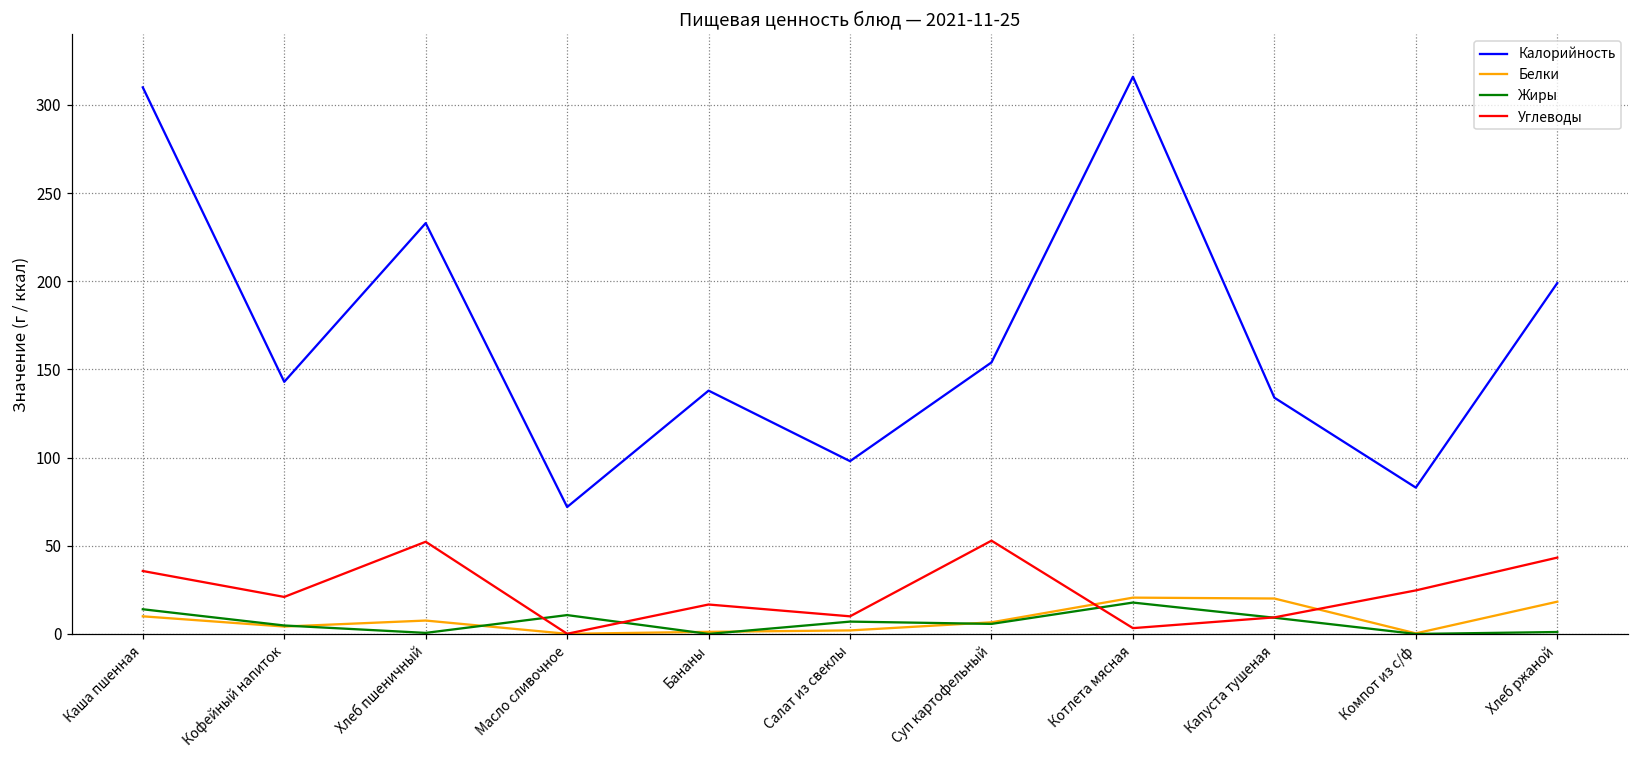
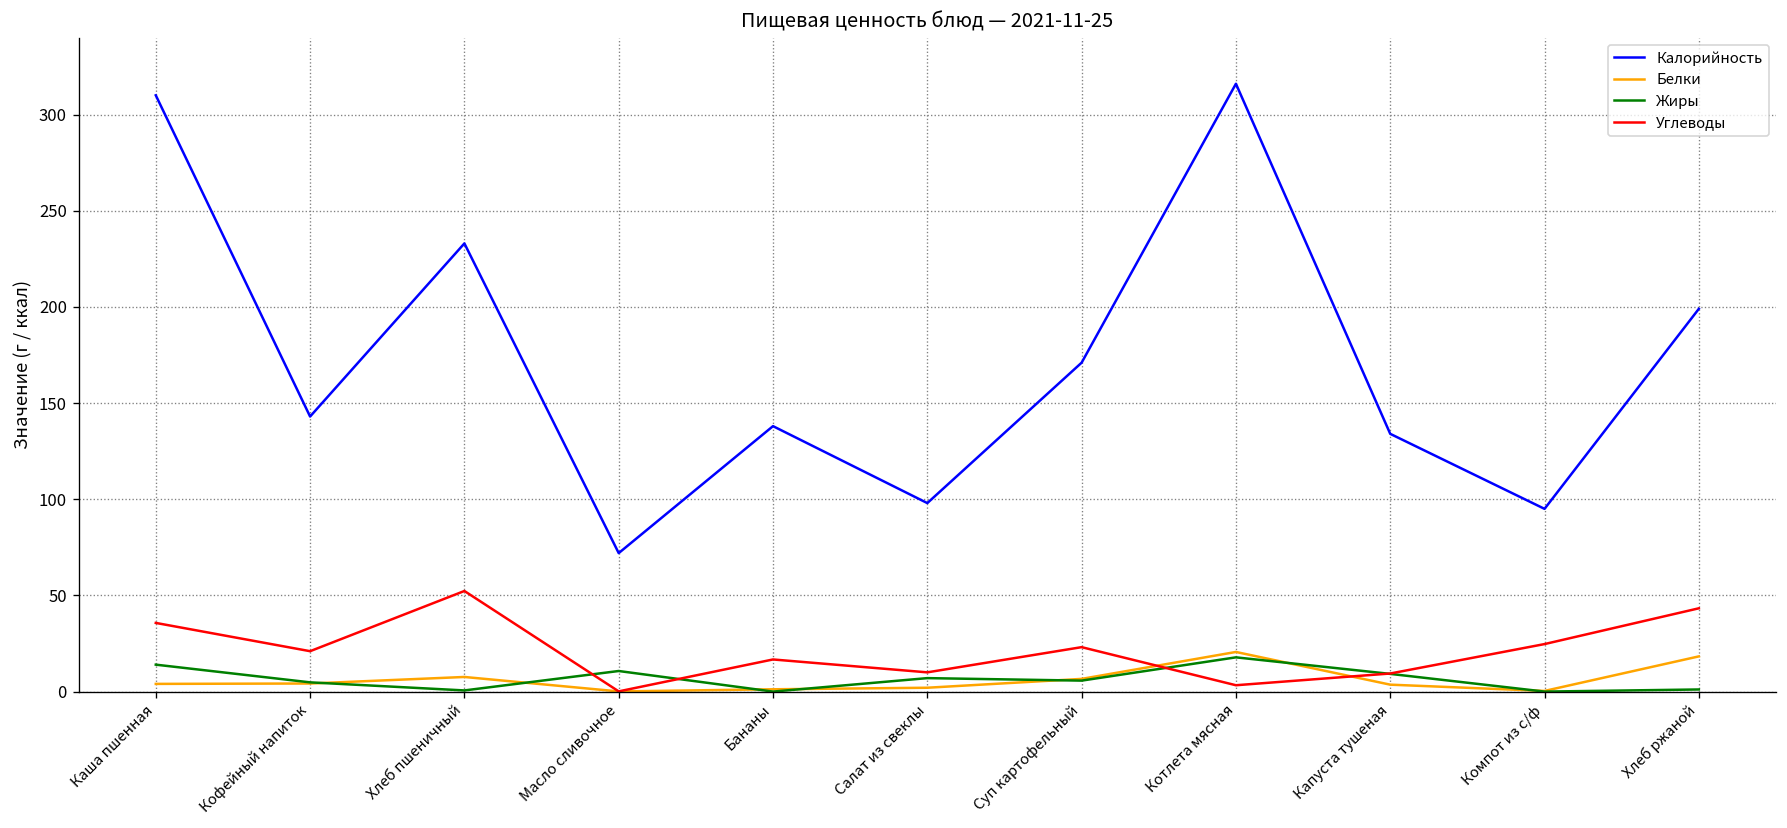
  {
    "Калорийность": {
      "Каша пшенная": 310,
      "Кофейный напиток": 143,
      "Хлеб пшеничный": 233,
      "Масло сливочное": 72,
      "Бананы": 138,
      "Салат из свеклы": 98,
-     "Суп картофельный": 154,
+     "Суп картофельный": 171,
      "Котлета мясная": 316,
      "Капуста тушеная": 134,
-     "Компот из с/ф": 83,
+     "Компот из с/ф": 95,
      "Хлеб ржаной": 199
    },
    "Белки": {
-     "Каша пшенная": 10,
+     "Каша пшенная": 4,
      "Хлеб пшеничный": 8,
      "Салат из свеклы": 2,
      "Котлета мясная": 21,
-     "Капуста тушеная": 20,
+     "Капуста тушеная": 4,
      "Хлеб ржаной": 18
    },
    "Жиры": {
      "Каша пшенная": 14,
      "Хлеб пшеничный": 1,
      "Масло сливочное": 11,
      "Салат из свеклы": 7,
      "Котлета мясная": 18,
      "Хлеб ржаной": 1
    },
    "Углеводы": {
      "Каша пшенная": 36,
      "Кофейный напиток": 21,
      "Хлеб пшеничный": 52,
      "Бананы": 17,
      "Салат из свеклы": 10,
-     "Суп картофельный": 53,
+     "Суп картофельный": 23,
      "Котлета мясная": 3,
      "Компот из с/ф": 25,
      "Хлеб ржаной": 43
    }
  }
